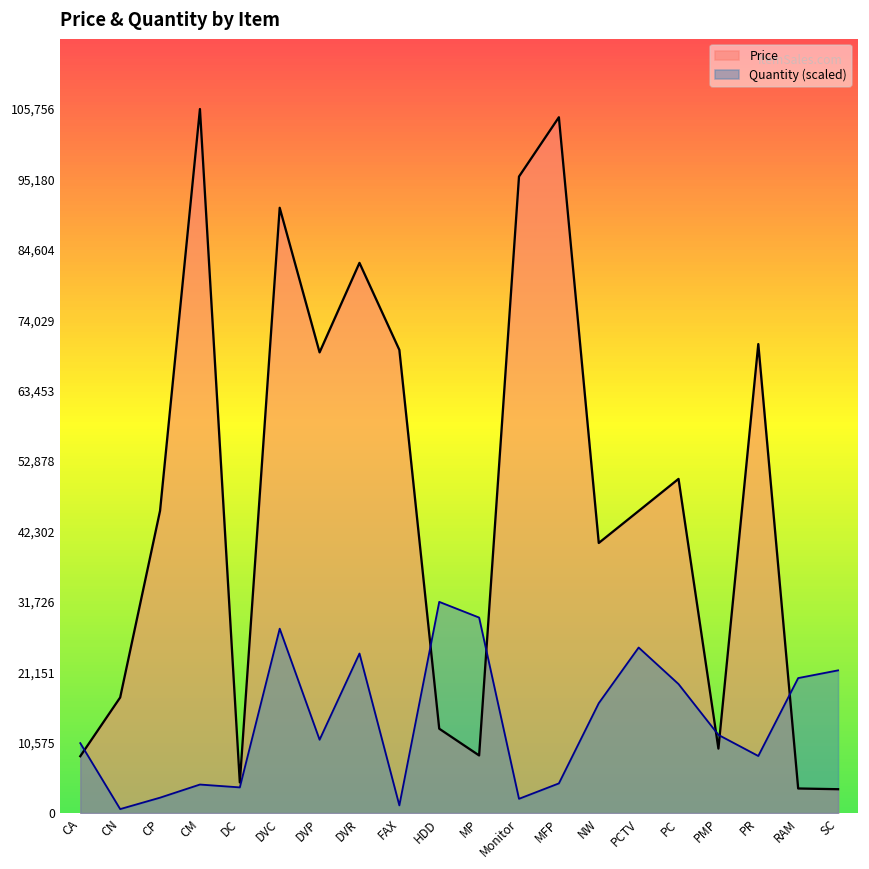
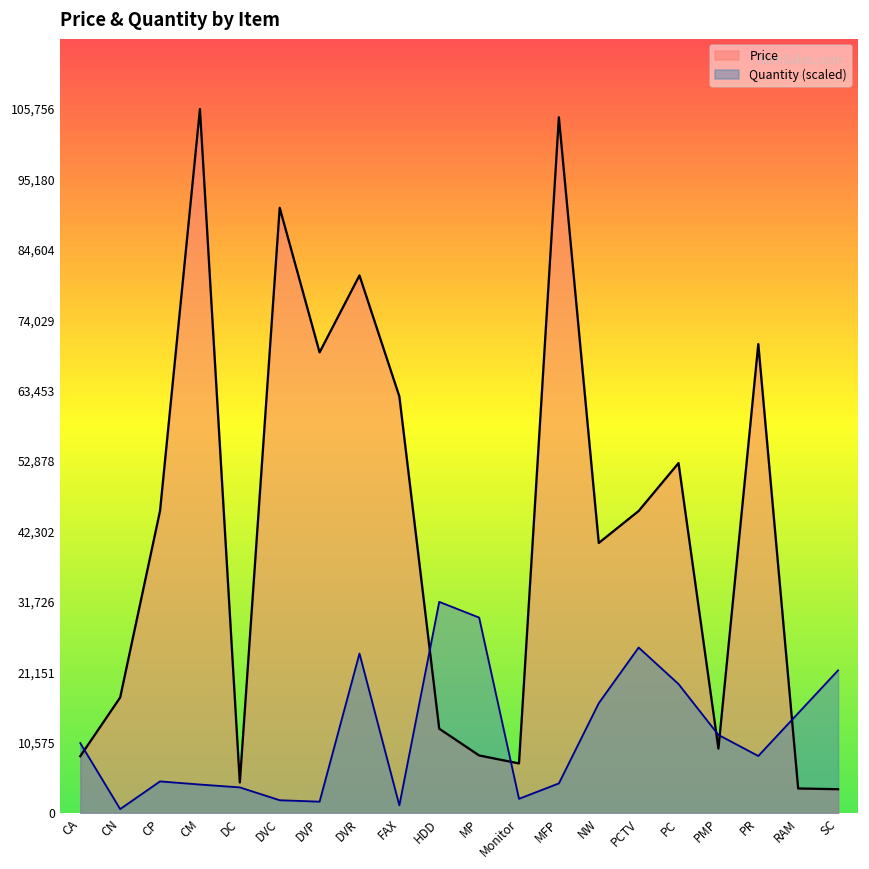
  {
    "Price": {
      "CA": "9,000",
      "CN": "17,000",
      "CP": "45,000",
      "CM": "106,000",
      "DC": "5,000",
      "DVC": "91,000",
      "DVP": "69,000",
-     "DVR": "83,000",
-     "FAX": "70,000",
+     "DVR": "81,000",
+     "FAX": "63,000",
      "HDD": "13,000",
      "MP": "9,000",
-     "Monitor": "96,000",
+     "Monitor": "7,000",
      "MFP": "105,000",
      "NW": "41,000",
      "PCTV": "45,000",
-     "PC": "50,000",
+     "PC": "53,000",
      "PMP": "10,000",
      "PR": "70,000",
      "RAM": "4,000",
      "SC": "4,000"
    },
    "Quantity (scaled)": {
      "CA": "11,000",
      "CN": "1,000",
-     "CP": "2,000",
+     "CP": "5,000",
      "CM": "4,000",
      "DC": "4,000",
-     "DVC": "28,000",
-     "DVP": "11,000",
+     "DVC": "2,000",
+     "DVP": "2,000",
      "DVR": "24,000",
      "FAX": "1,000",
      "HDD": "32,000",
      "MP": "29,000",
      "Monitor": "2,000",
      "MFP": "4,000",
      "NW": "17,000",
      "PCTV": "25,000",
      "PC": "19,000",
      "PMP": "12,000",
      "PR": "9,000",
-     "RAM": "20,000",
+     "RAM": "15,000",
      "SC": "21,000"
    }
  }
